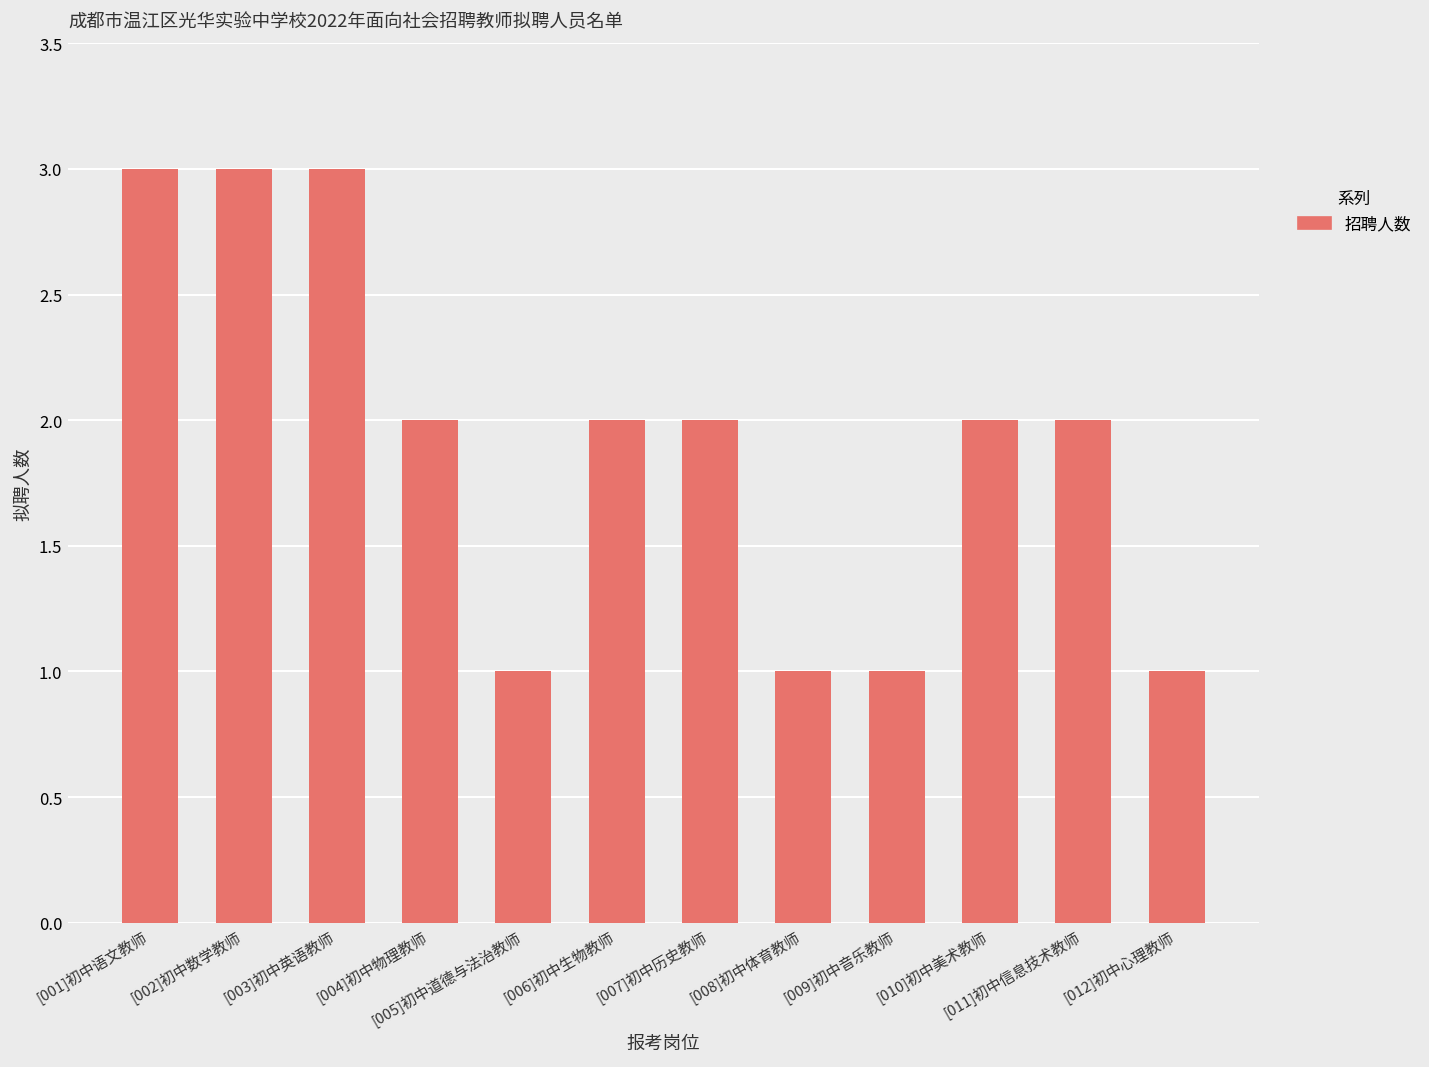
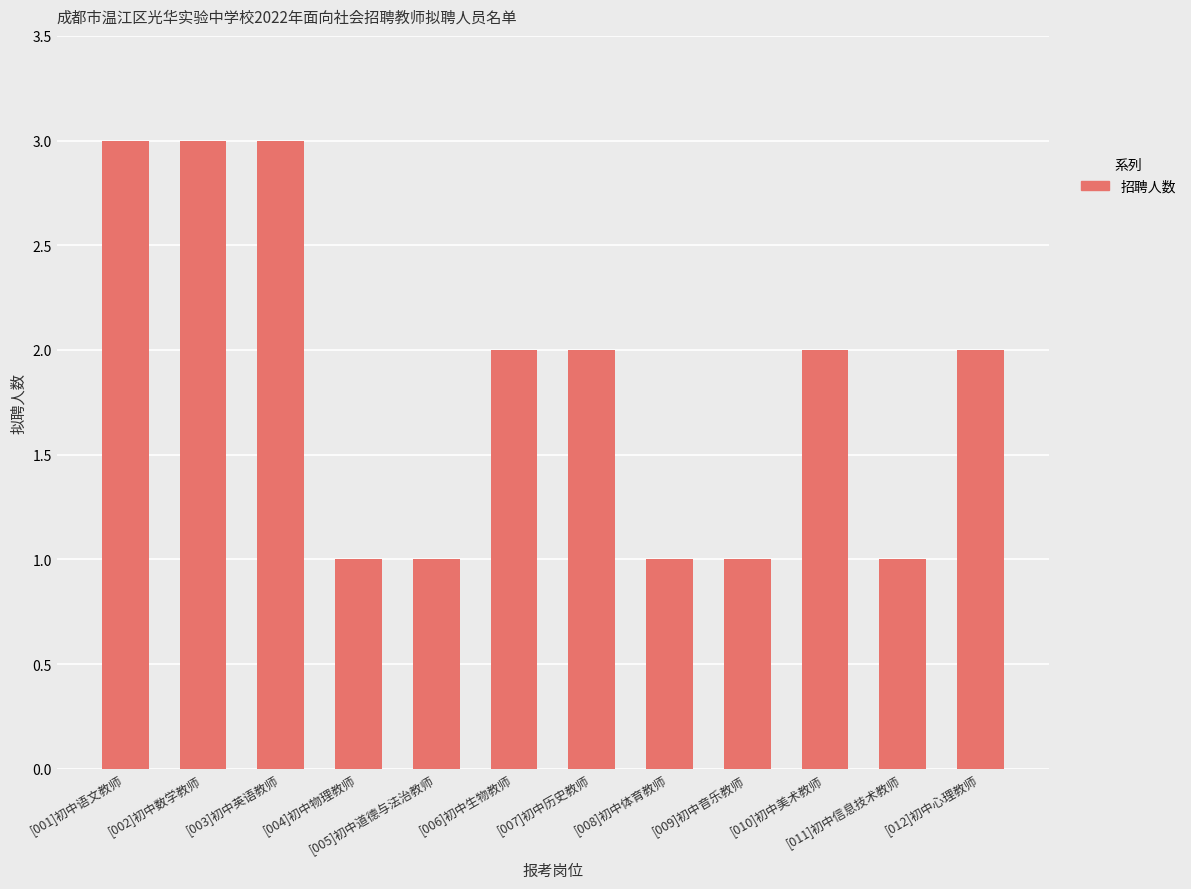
  {
    "[001]初中语文教师": 3,
    "[002]初中数学教师": 3,
    "[003]初中英语教师": 3,
-   "[004]初中物理教师": 2,
+   "[004]初中物理教师": 1,
    "[005]初中道德与法治教师": 1,
    "[006]初中生物教师": 2,
    "[007]初中历史教师": 2,
    "[008]初中体育教师": 1,
    "[009]初中音乐教师": 1,
    "[010]初中美术教师": 2,
-   "[011]初中信息技术教师": 2,
-   "[012]初中心理教师": 1
+   "[011]初中信息技术教师": 1,
+   "[012]初中心理教师": 2
  }
